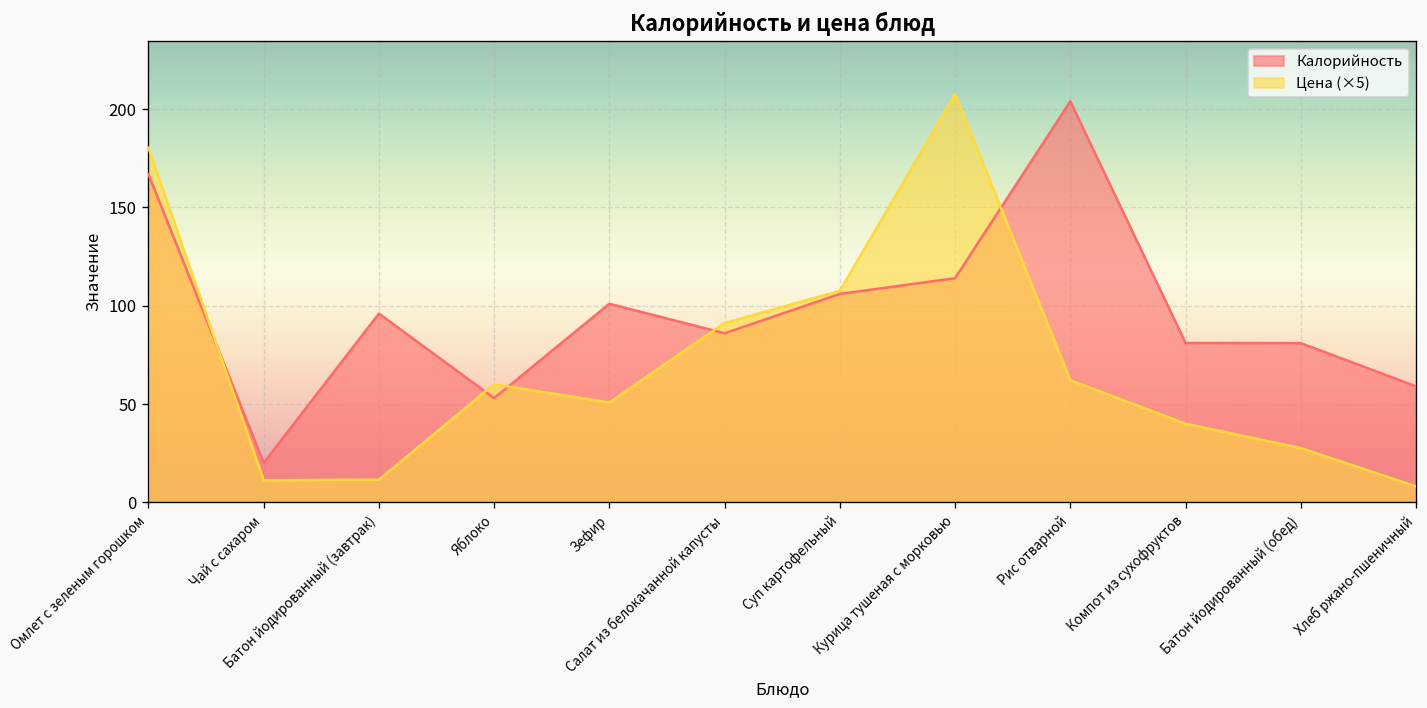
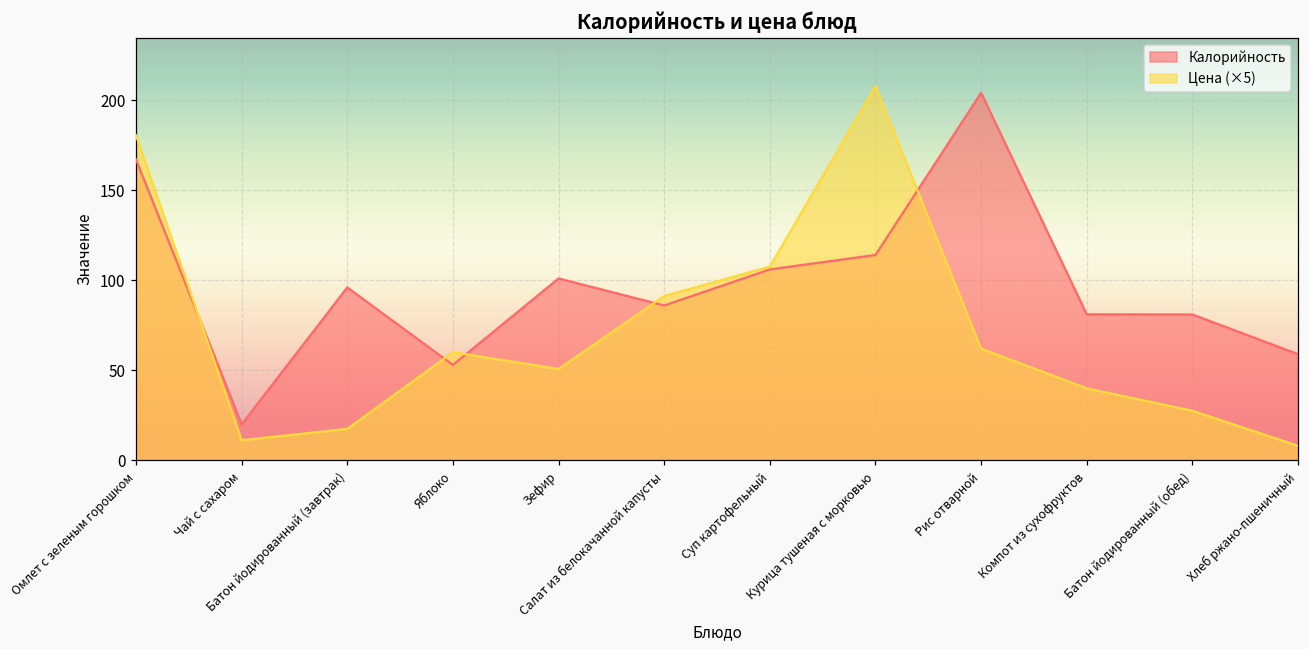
  {
    "Калорийность": {
      "Омлет с зеленым горошком": 167,
      "Чай с сахаром": 20,
      "Батон йодированный (завтрак)": 96,
      "Яблоко": 53,
      "Зефир": 101,
      "Салат из белокачанной капусты": 86,
      "Суп картофельный": 106,
      "Курица тушеная с морковью": 114,
      "Рис отварной": 204,
      "Компот из сухофруктов": 81,
      "Батон йодированный (обед)": 81,
      "Хлеб ржано-пшеничный": 59
    },
    "Цена (×5)": {
      "Омлет с зеленым горошком": 180,
      "Чай с сахаром": 11,
-     "Батон йодированный (завтрак)": 12,
+     "Батон йодированный (завтрак)": 18,
      "Яблоко": 60,
      "Зефир": 51,
      "Салат из белокачанной капусты": 91,
      "Суп картофельный": 108,
      "Курица тушеная с морковью": 208,
      "Рис отварной": 62,
      "Компот из сухофруктов": 40,
      "Батон йодированный (обед)": 28,
      "Хлеб ржано-пшеничный": 8
    }
  }
